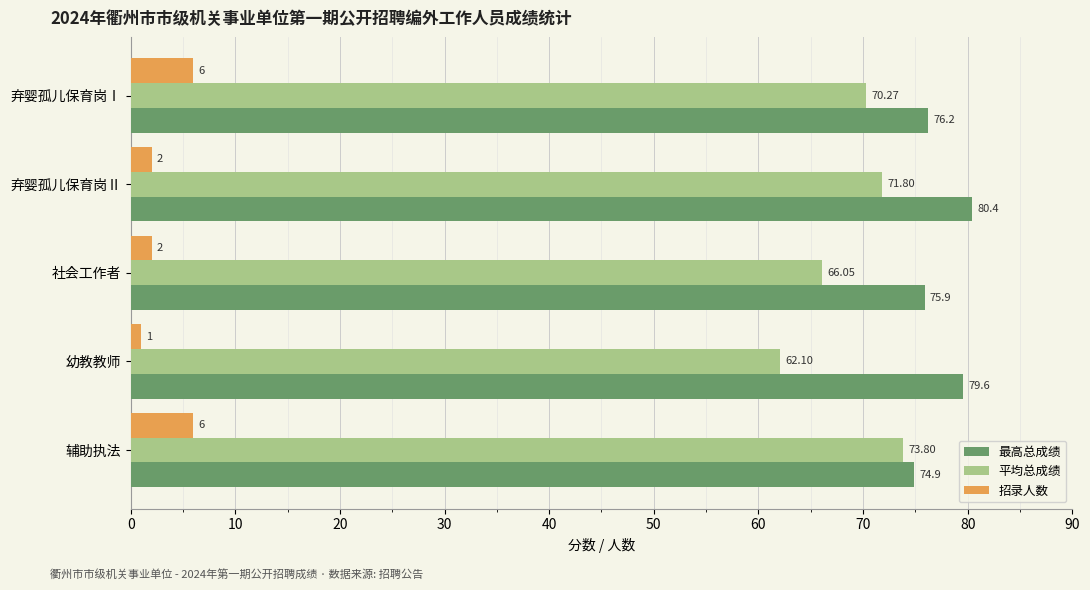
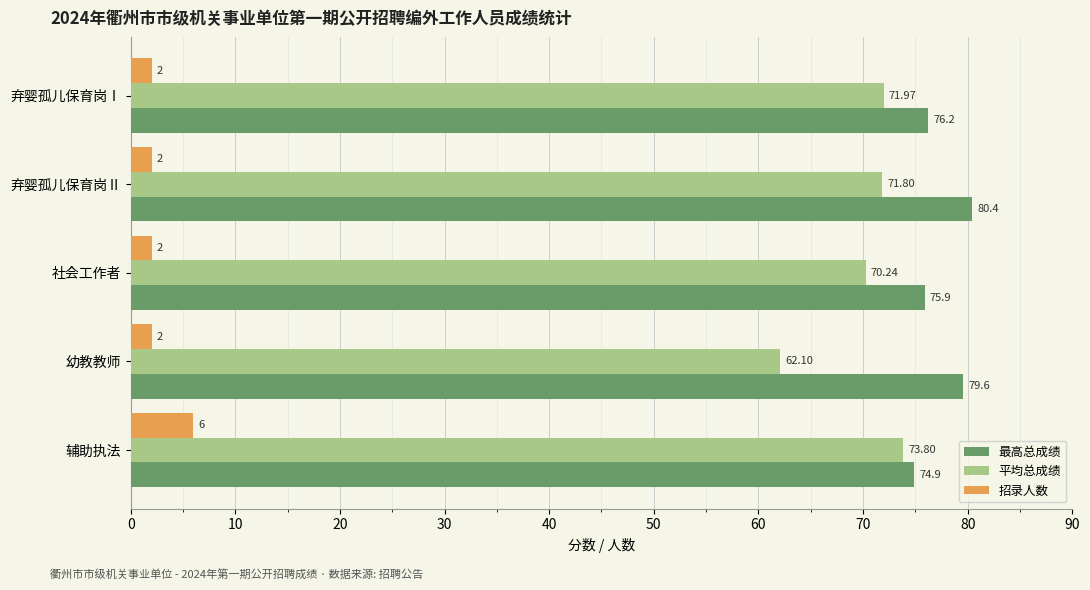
  {
    "最高总成绩": {
      "弃婴孤儿保育岗Ⅰ": 76.2,
      "弃婴孤儿保育岗Ⅱ": 80.4,
      "社会工作者": 75.9,
      "幼教教师": 79.6,
      "辅助执法": 74.9
    },
    "平均总成绩": {
-     "弃婴孤儿保育岗Ⅰ": 70.27,
+     "弃婴孤儿保育岗Ⅰ": 71.97,
      "弃婴孤儿保育岗Ⅱ": 71.80,
-     "社会工作者": 66.05,
+     "社会工作者": 70.24,
      "幼教教师": 62.10,
      "辅助执法": 73.80
    },
    "招录人数": {
-     "弃婴孤儿保育岗Ⅰ": 6,
+     "弃婴孤儿保育岗Ⅰ": 2,
      "弃婴孤儿保育岗Ⅱ": 2,
      "社会工作者": 2,
-     "幼教教师": 1,
+     "幼教教师": 2,
      "辅助执法": 6
    }
  }
